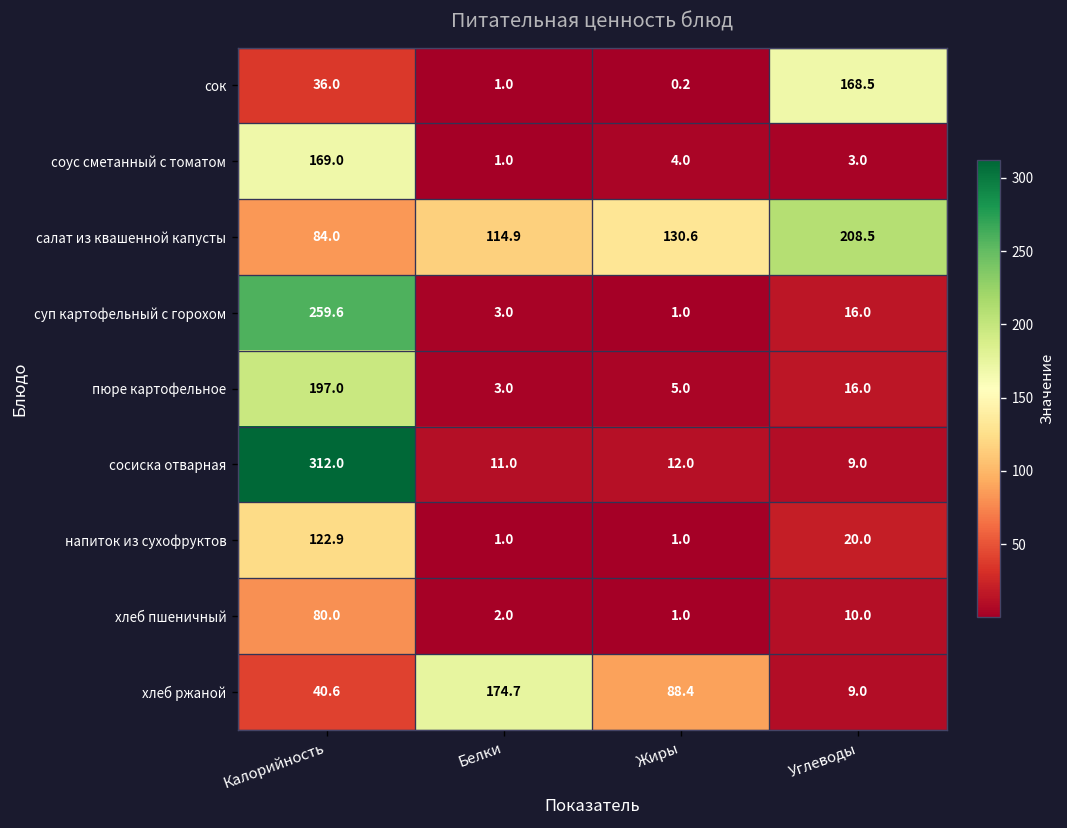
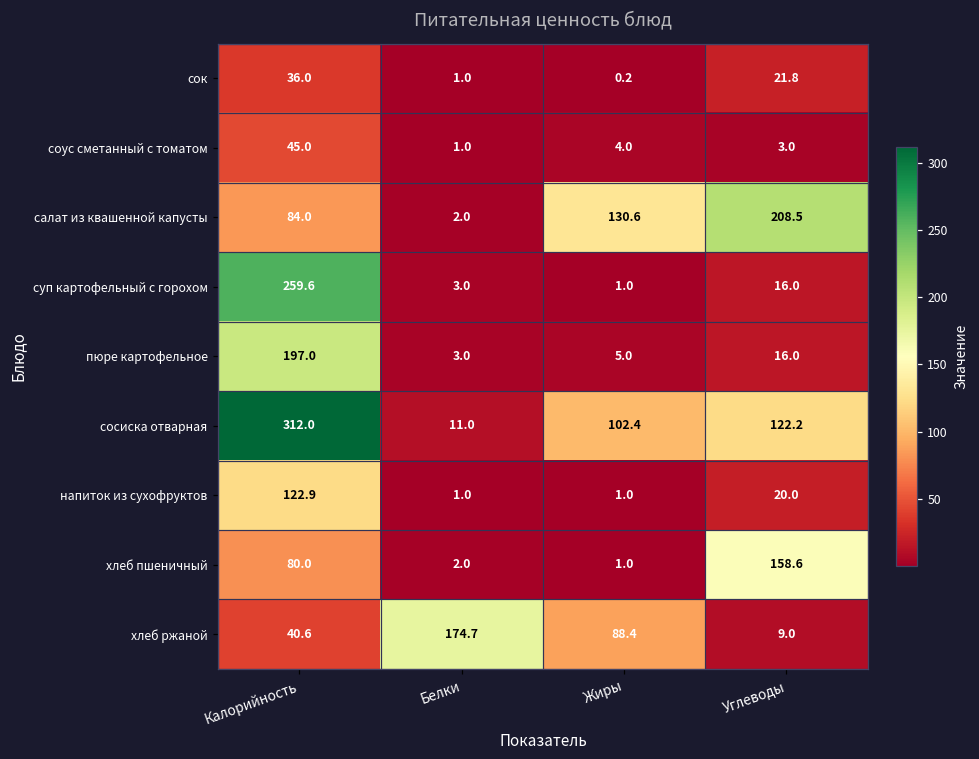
  {
    "сок": {
      "Калорийность": 36.0,
      "Белки": 1.0,
      "Жиры": 0.2,
-     "Углеводы": 168.5
+     "Углеводы": 21.8
    },
    "соус сметанный с томатом": {
-     "Калорийность": 169.0,
+     "Калорийность": 45.0,
      "Белки": 1.0,
      "Жиры": 4.0,
      "Углеводы": 3.0
    },
    "салат из квашенной капусты": {
      "Калорийность": 84.0,
-     "Белки": 114.9,
+     "Белки": 2.0,
      "Жиры": 130.6,
      "Углеводы": 208.5
    },
    "суп картофельный с горохом": {
      "Калорийность": 259.6,
      "Белки": 3.0,
      "Жиры": 1.0,
      "Углеводы": 16.0
    },
    "пюре картофельное": {
      "Калорийность": 197.0,
      "Белки": 3.0,
      "Жиры": 5.0,
      "Углеводы": 16.0
    },
    "сосиска отварная": {
      "Калорийность": 312.0,
      "Белки": 11.0,
-     "Жиры": 12.0,
-     "Углеводы": 9.0
+     "Жиры": 102.4,
+     "Углеводы": 122.2
    },
    "напиток из сухофруктов": {
      "Калорийность": 122.9,
      "Белки": 1.0,
      "Жиры": 1.0,
      "Углеводы": 20.0
    },
    "хлеб пшеничный": {
      "Калорийность": 80.0,
      "Белки": 2.0,
      "Жиры": 1.0,
-     "Углеводы": 10.0
+     "Углеводы": 158.6
    },
    "хлеб ржаной": {
      "Калорийность": 40.6,
      "Белки": 174.7,
      "Жиры": 88.4,
      "Углеводы": 9.0
    }
  }
